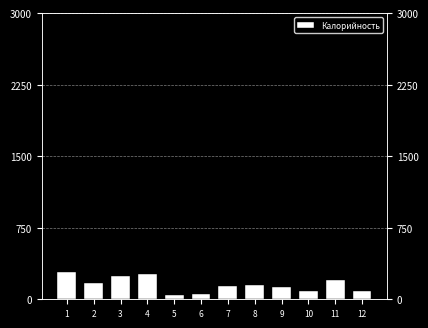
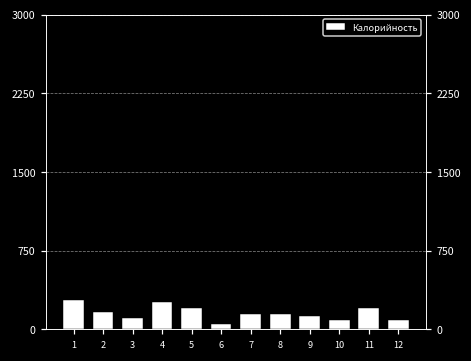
  {
    "1": 300,
    "2": 200,
-   "3": 200,
+   "3": 100,
    "4": 300,
-   "5": 0,
+   "5": 200,
    "6": 100,
    "7": 100,
    "8": 200,
    "9": 100,
    "10": 100,
    "11": 200,
    "12": 100
  }
